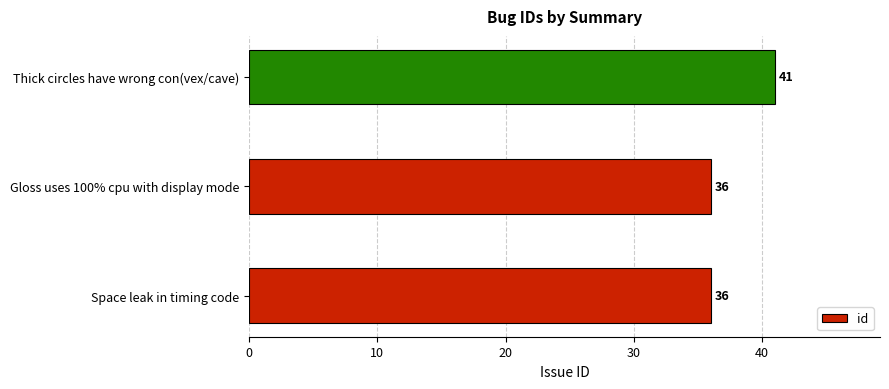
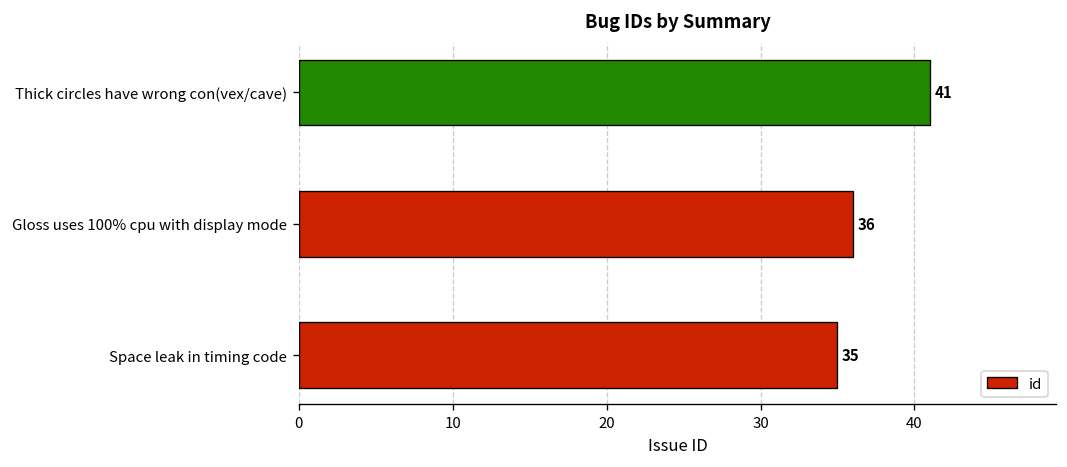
  {
    "Thick circles have wrong con(vex/cave)": 41,
    "Gloss uses 100% cpu with display mode": 36,
-   "Space leak in timing code": 36
+   "Space leak in timing code": 35
  }
